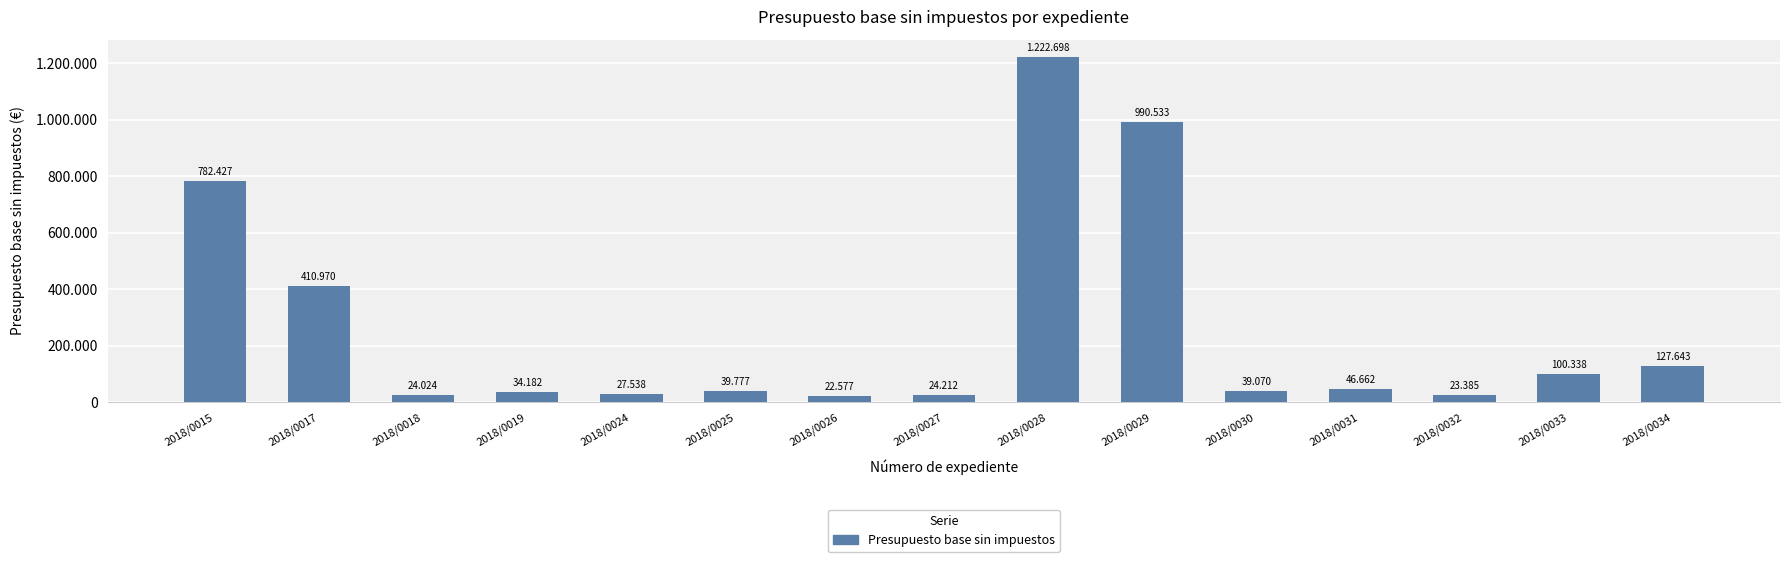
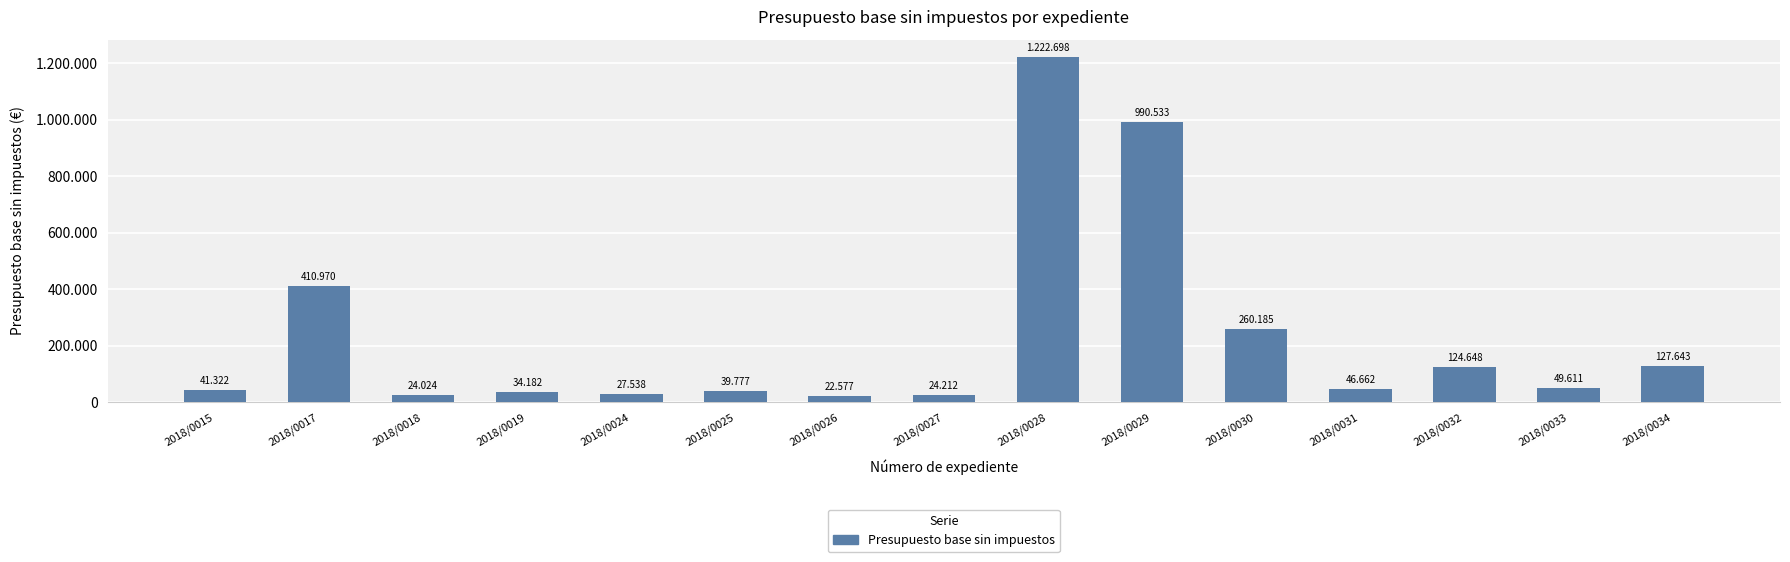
  {
-   "2018/0015": 782.427,
-   "2018/0030": 39.070,
-   "2018/0032": 23.385,
-   "2018/0033": 100.338
+   "2018/0015": 41.322,
+   "2018/0030": 260.185,
+   "2018/0032": 124.648,
+   "2018/0033": 49.611
  }
